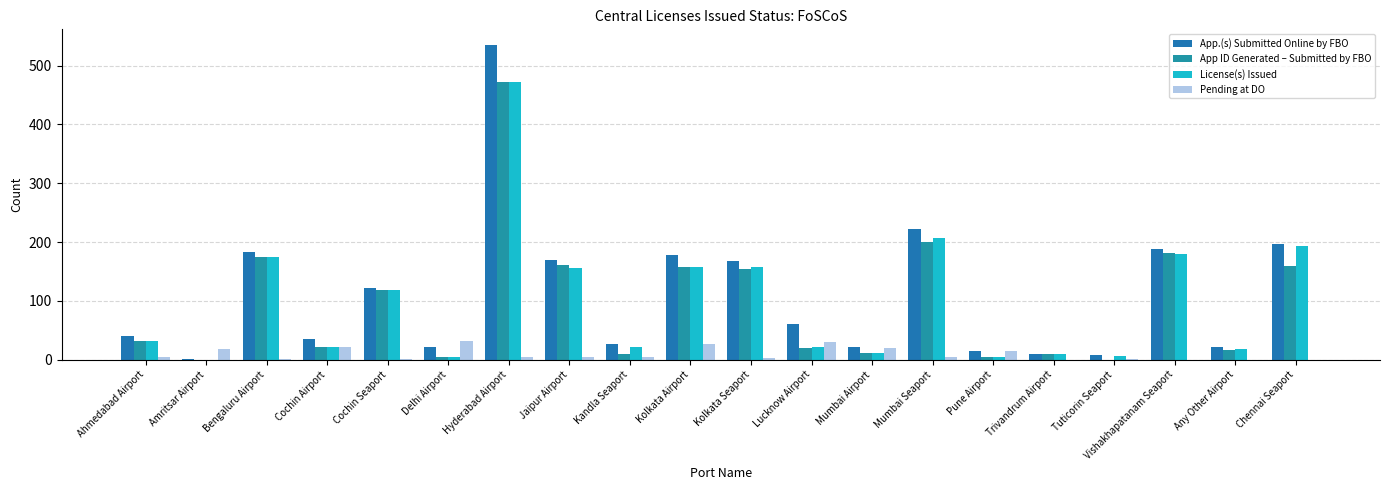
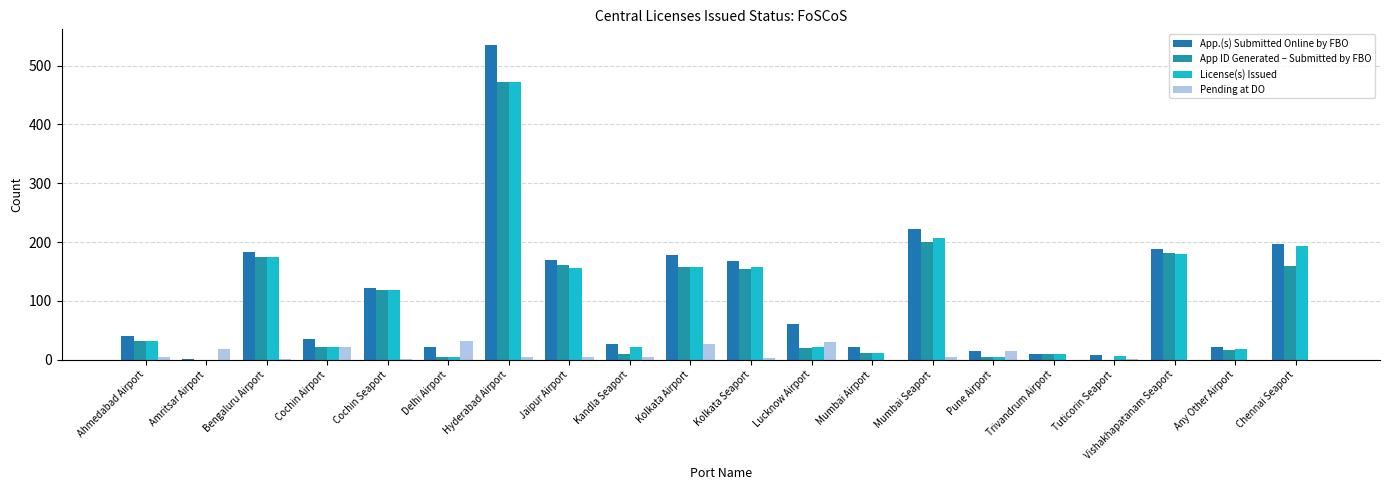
  {
    "Pending at DO": {
      "Ahmedabad Airport": 10,
      "Amritsar Airport": 20,
      "Cochin Airport": 20,
      "Delhi Airport": 30,
      "Hyderabad Airport": 10,
      "Kolkata Airport": 30,
      "Lucknow Airport": 30,
-     "Mumbai Airport": 20,
+     "Mumbai Airport": 0,
      "Pune Airport": 10,
      "Trivandrum Airport": 0,
      "Vishakhapatanam Seaport": 0,
      "Any Other Airport": 0,
      "Chennai Seaport": 0
    }
  }
